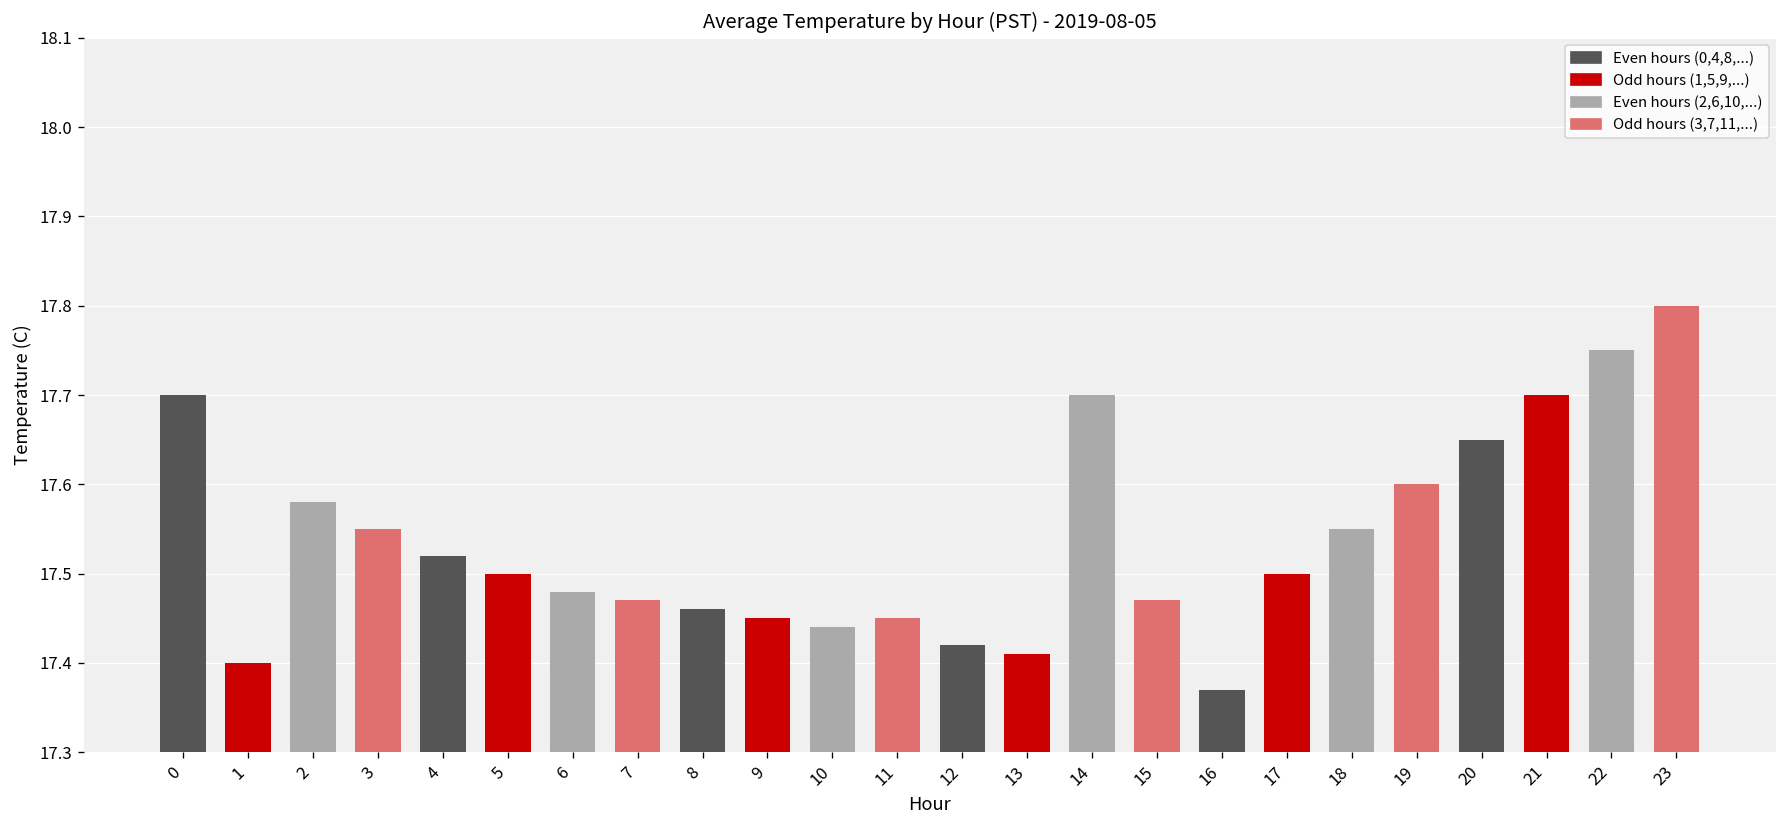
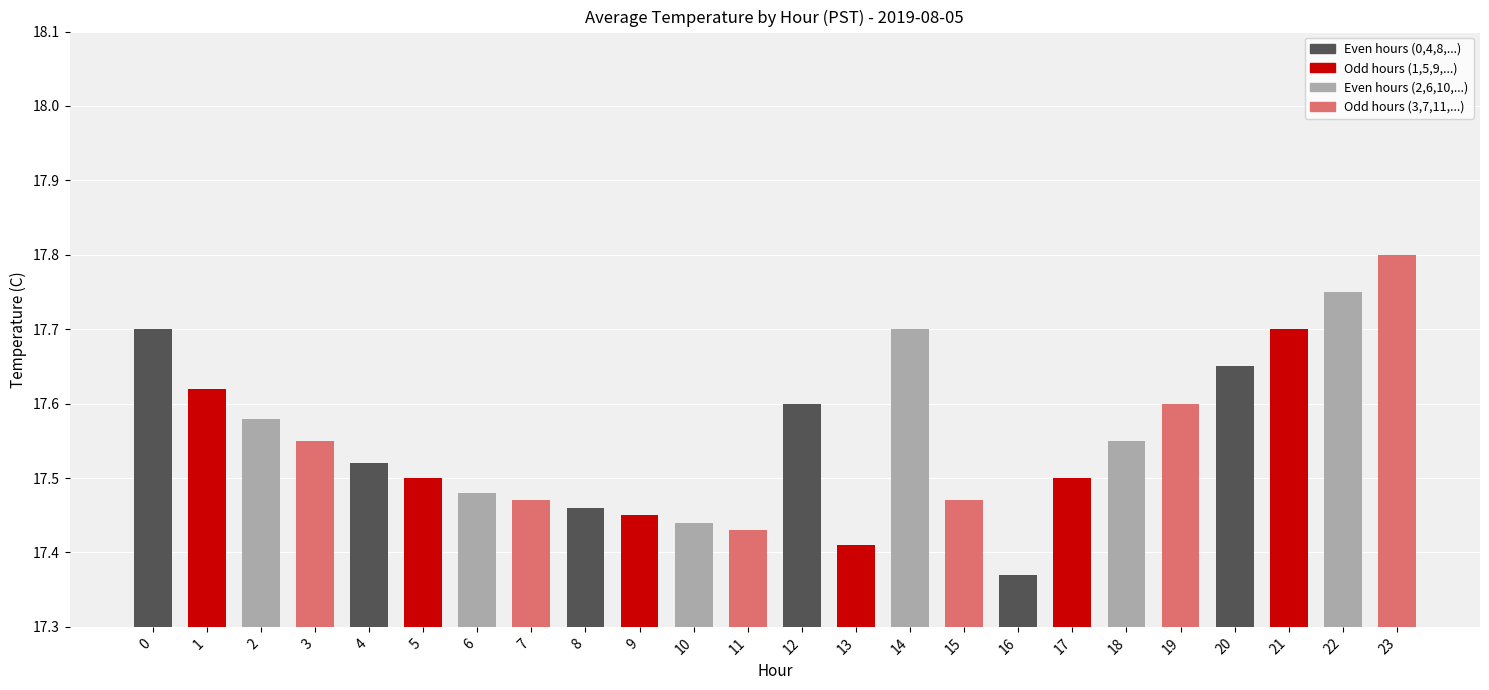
  {
    "0": 17.70,
-   "1": 17.40,
+   "1": 17.62,
    "2": 17.58,
    "3": 17.55,
    "4": 17.52,
    "5": 17.50,
    "6": 17.48,
    "7": 17.47,
    "8": 17.46,
    "9": 17.45,
    "10": 17.44,
-   "11": 17.45,
-   "12": 17.42,
+   "11": 17.43,
+   "12": 17.60,
    "13": 17.41,
    "14": 17.70,
    "15": 17.47,
    "16": 17.37,
    "17": 17.50,
    "18": 17.55,
    "19": 17.60,
    "20": 17.65,
    "21": 17.70,
    "22": 17.75,
    "23": 17.80
  }
